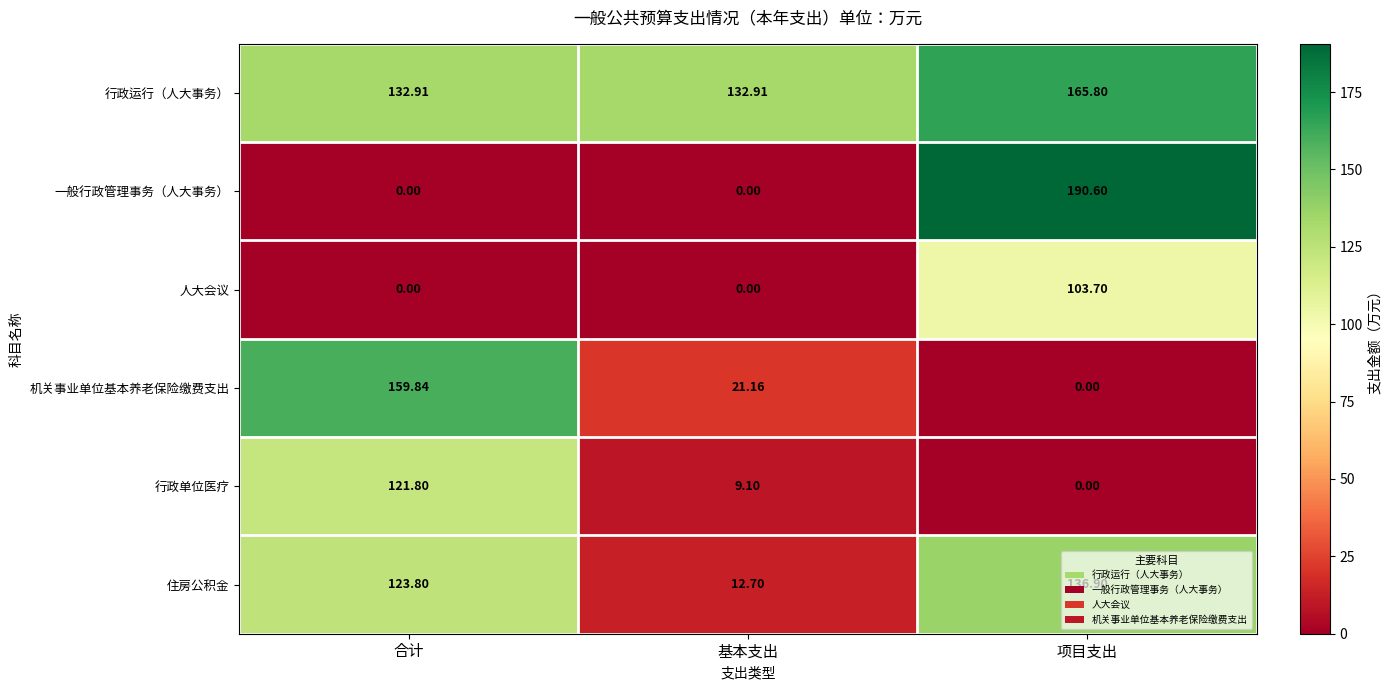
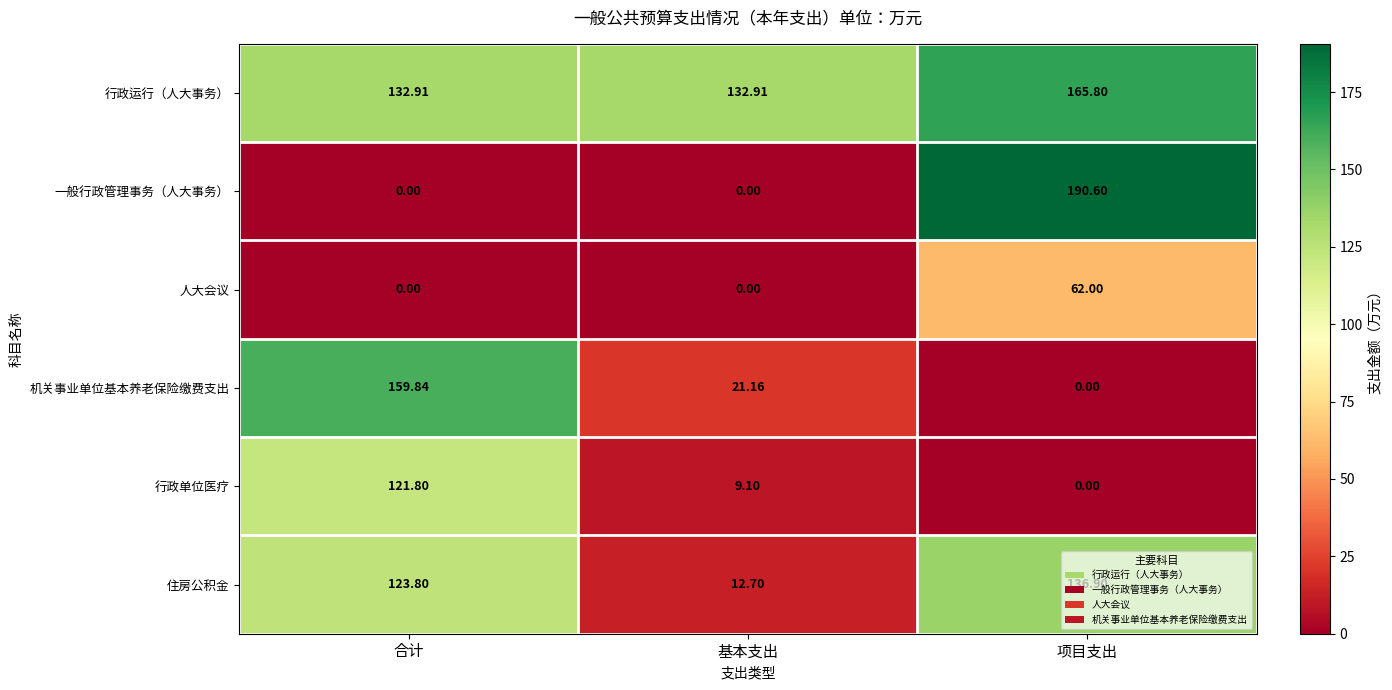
  {
    "行政运行（人大事务）": {
      "合计": 132.91,
      "基本支出": 132.91,
      "项目支出": 165.80
    },
    "一般行政管理事务（人大事务）": {
      "合计": 0.00,
      "基本支出": 0.00,
      "项目支出": 190.60
    },
    "人大会议": {
      "合计": 0.00,
      "基本支出": 0.00,
-     "项目支出": 103.70
+     "项目支出": 62.00
    },
    "机关事业单位基本养老保险缴费支出": {
      "合计": 159.84,
      "基本支出": 21.16,
      "项目支出": 0.00
    },
    "行政单位医疗": {
      "合计": 121.80,
      "基本支出": 9.10,
      "项目支出": 0.00
    },
    "住房公积金": {
      "合计": 123.80,
      "基本支出": 12.70
    }
  }
